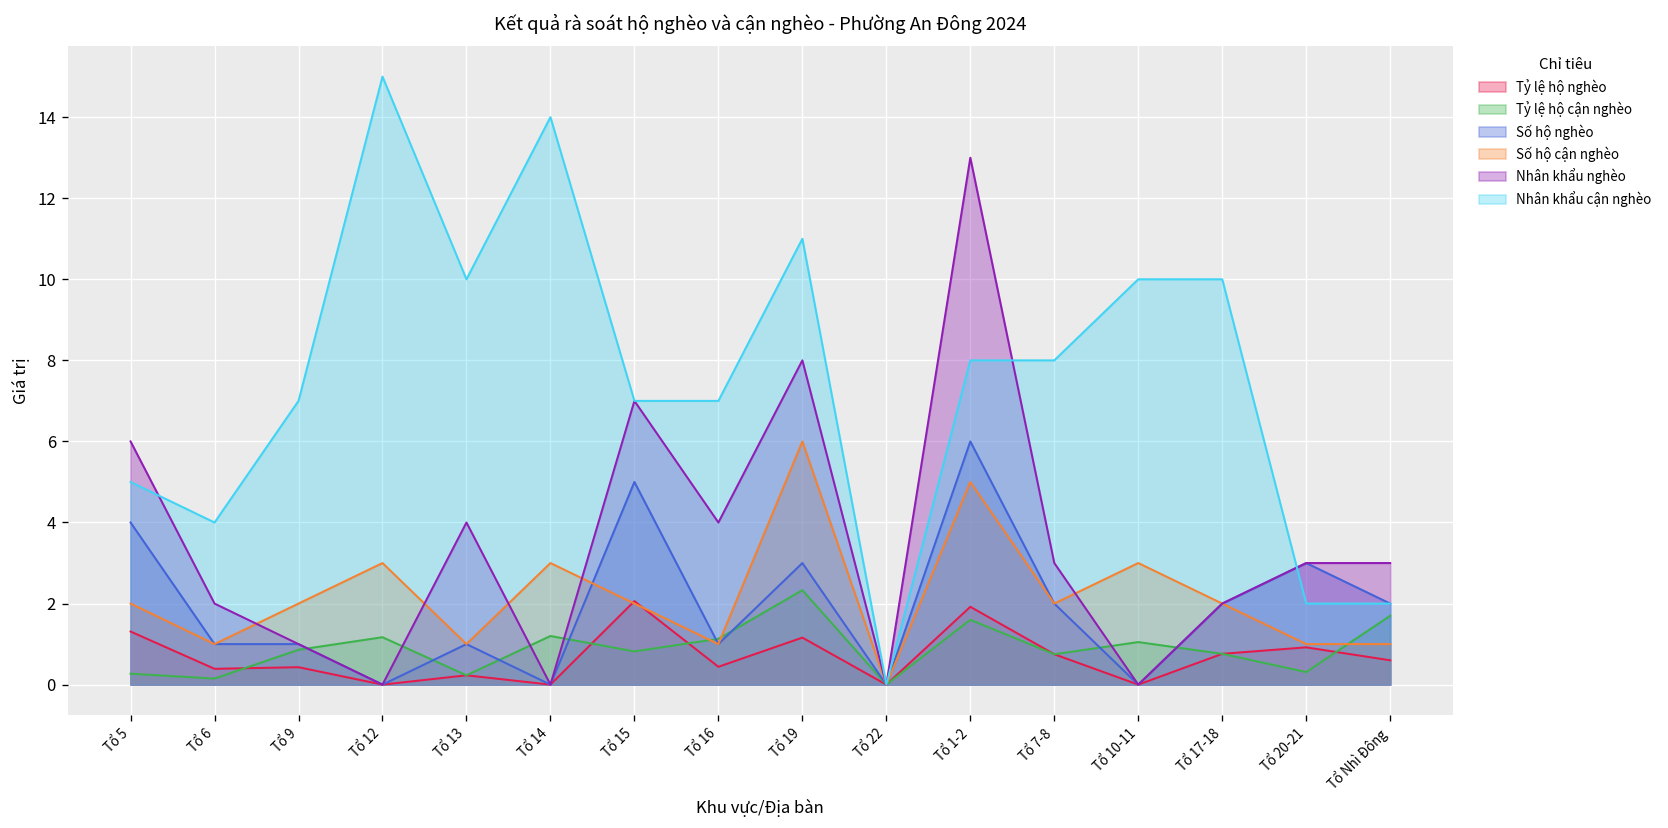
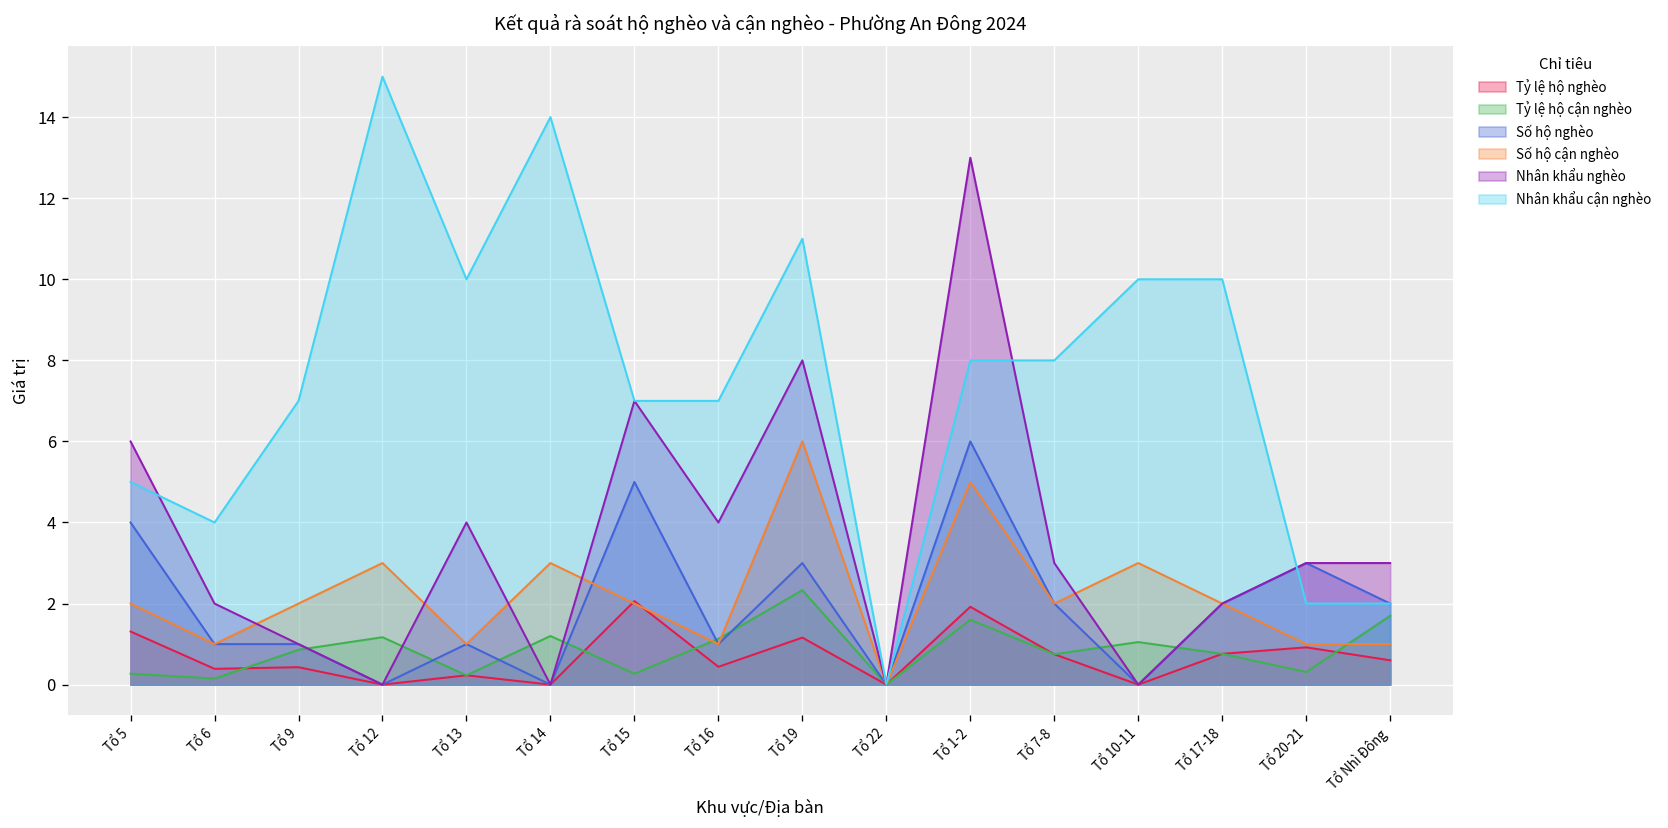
  {
    "Tỷ lệ hộ cận nghèo": {
      "Tổ 5": 0.3,
      "Tổ 6": 0.2,
      "Tổ 9": 0.9,
      "Tổ 12": 1.2,
      "Tổ 14": 1.2,
-     "Tổ 15": 0.8,
+     "Tổ 15": 0.3,
      "Tổ 16": 1.1,
      "Tổ 19": 2.3,
      "Tổ 1-2": 1.6,
      "Tổ 10-11": 1.1,
      "Tổ 20-21": 0.3,
      "Tổ Nhì Đông": 1.7
    },
    "Nhân khẩu cận nghèo": {
      "Tổ 5": 5.0,
      "Tổ 6": 4.0,
      "Tổ 9": 7.0,
      "Tổ 12": 15.0,
      "Tổ 13": 10.0,
      "Tổ 14": 14.0,
      "Tổ 16": 7.0,
      "Tổ 19": 11.0,
      "Tổ 1-2": 8.0,
      "Tổ 7-8": 8.0,
      "Tổ 10-11": 10.0,
      "Tổ 17-18": 10.0,
      "Tổ 20-21": 2.0
    }
  }
